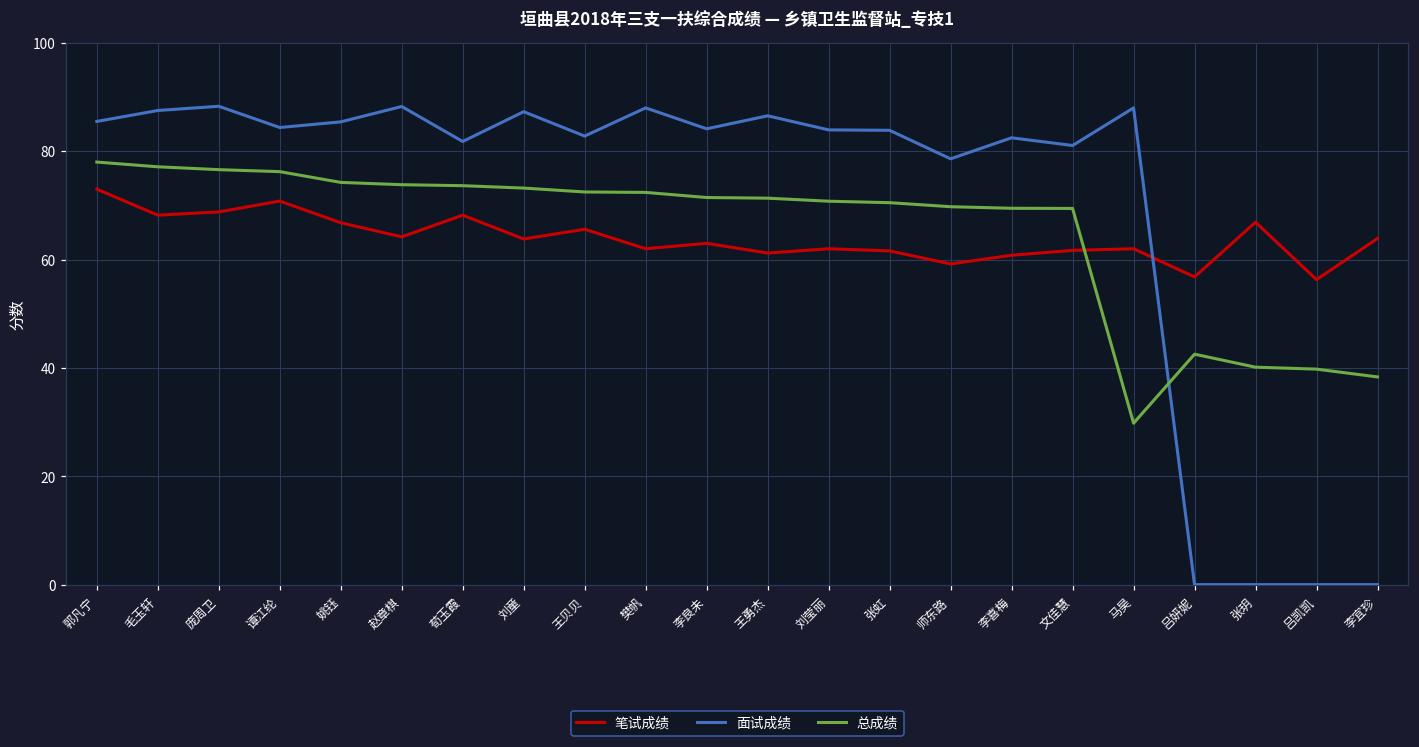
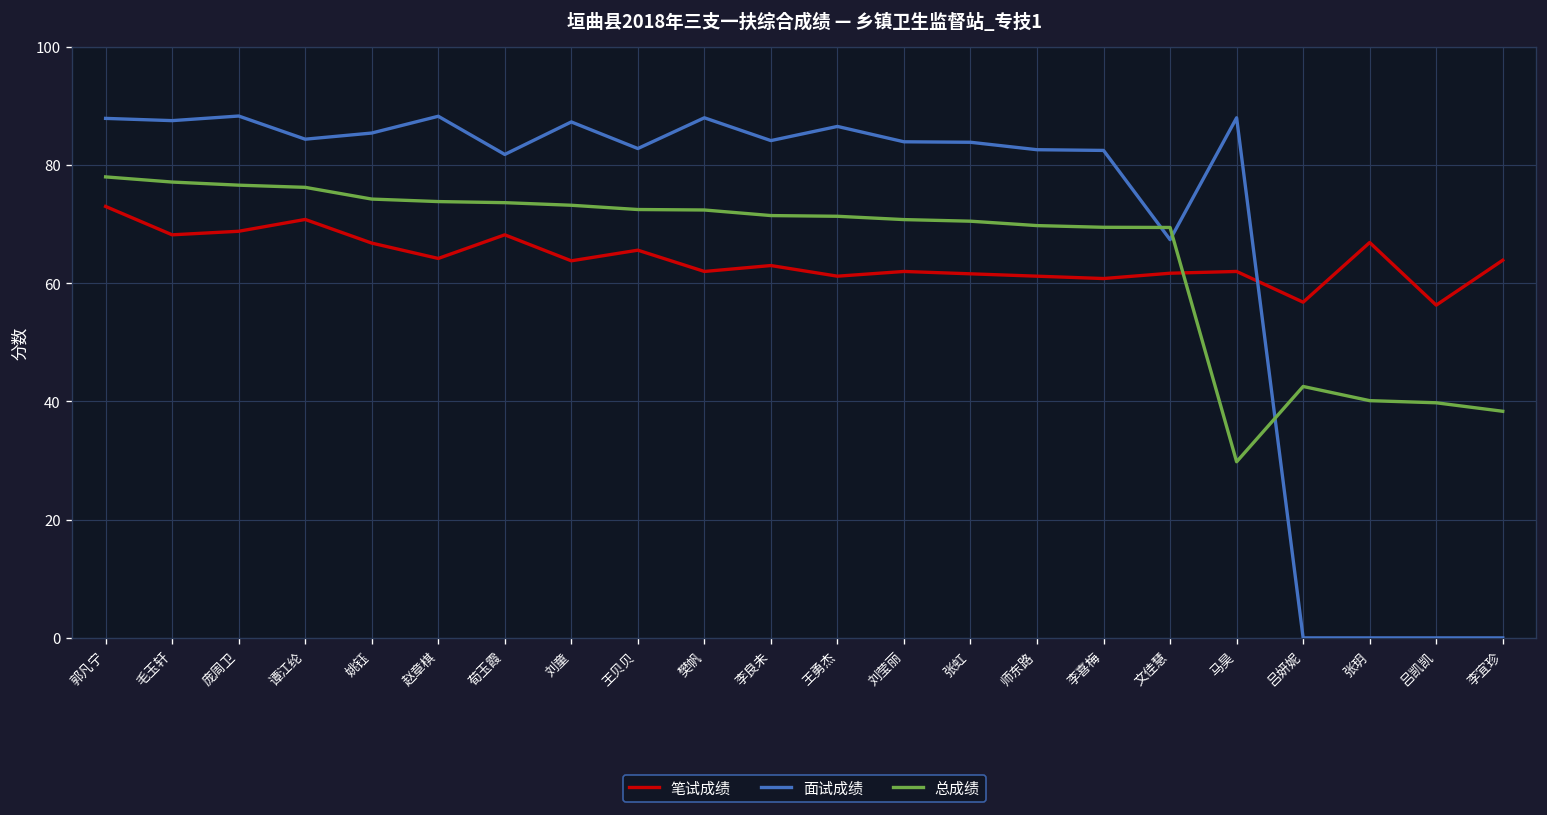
  {
    "笔试成绩": {
      "郭凡宁": 73,
      "毛玉轩": 68,
      "庞周卫": 69,
      "谭江纶": 71,
      "姚钰": 67,
      "赵章棋": 64,
      "荀玉霞": 68,
      "刘童": 64,
      "王贝贝": 66,
      "樊帆": 62,
      "李良未": 63,
      "王勇杰": 61,
      "刘莹丽": 62,
      "张虹": 62,
-     "师东路": 59,
+     "师东路": 61,
      "李喜梅": 61,
      "文佳慧": 62,
      "马昊": 62,
      "吕妍妮": 57,
      "张玥": 67,
      "吕凯凯": 56,
      "李宜珍": 64
    },
    "面试成绩": {
-     "郭凡宁": 86,
+     "郭凡宁": 88,
      "毛玉轩": 88,
      "庞周卫": 88,
      "谭江纶": 84,
      "姚钰": 85,
      "赵章棋": 88,
      "荀玉霞": 82,
      "刘童": 87,
      "王贝贝": 83,
      "樊帆": 88,
      "李良未": 84,
      "王勇杰": 87,
      "刘莹丽": 84,
      "张虹": 84,
-     "师东路": 79,
+     "师东路": 83,
      "李喜梅": 82,
-     "文佳慧": 81,
+     "文佳慧": 67,
      "马昊": 88,
      "吕妍妮": 0,
      "张玥": 0,
      "吕凯凯": 0,
      "李宜珍": 0
    },
    "总成绩": {
      "郭凡宁": 78,
      "毛玉轩": 77,
      "庞周卫": 77,
      "谭江纶": 76,
      "姚钰": 74,
      "赵章棋": 74,
      "荀玉霞": 74,
      "刘童": 73,
      "王贝贝": 72,
      "樊帆": 72,
      "李良未": 71,
      "王勇杰": 71,
      "刘莹丽": 71,
      "张虹": 71,
      "师东路": 70,
      "李喜梅": 69,
      "文佳慧": 69,
      "马昊": 30,
      "吕妍妮": 43,
      "张玥": 40,
      "吕凯凯": 40,
      "李宜珍": 38
    }
  }
